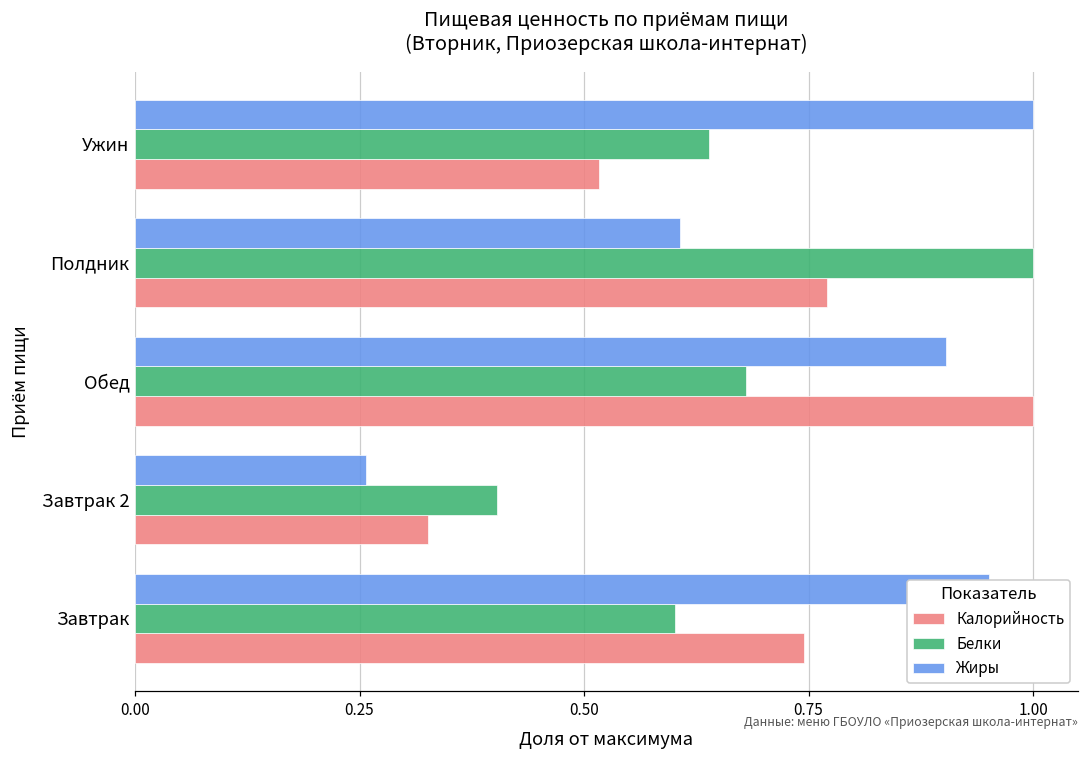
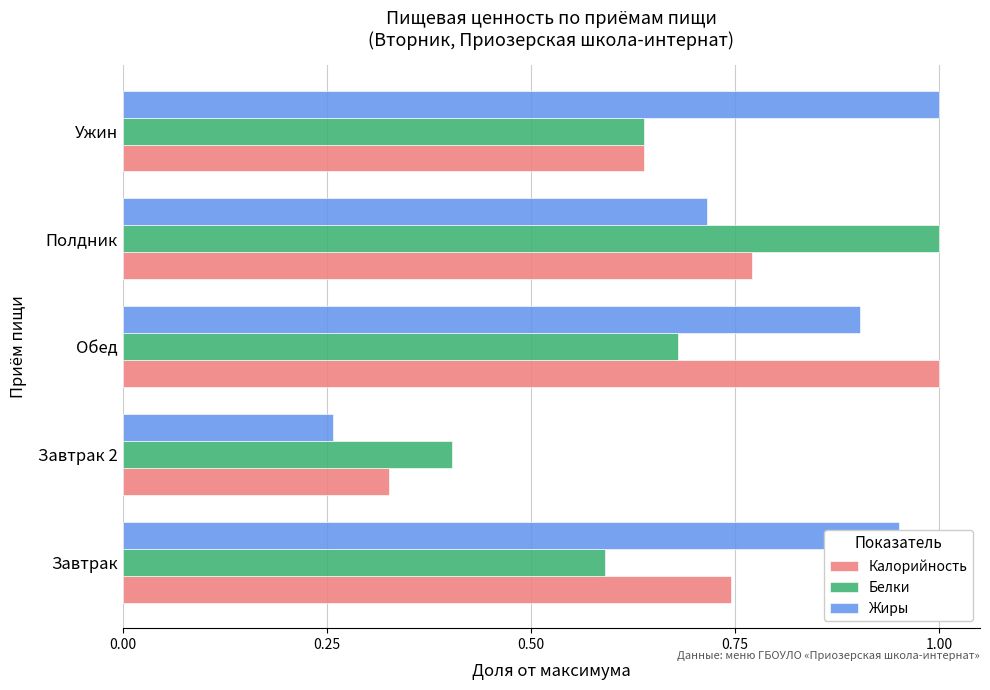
  {
    "Калорийность": {
-     "Ужин": 0.52,
+     "Ужин": 0.64,
      "Полдник": 0.77,
      "Обед": 1.00,
      "Завтрак 2": 0.33,
      "Завтрак": 0.74
    },
    "Белки": {
      "Ужин": 0.64,
      "Полдник": 1.00,
      "Обед": 0.68,
      "Завтрак 2": 0.40,
-     "Завтрак": 0.60
+     "Завтрак": 0.59
    },
    "Жиры": {
      "Ужин": 1.00,
-     "Полдник": 0.61,
+     "Полдник": 0.72,
      "Обед": 0.90,
      "Завтрак 2": 0.26
    }
  }
